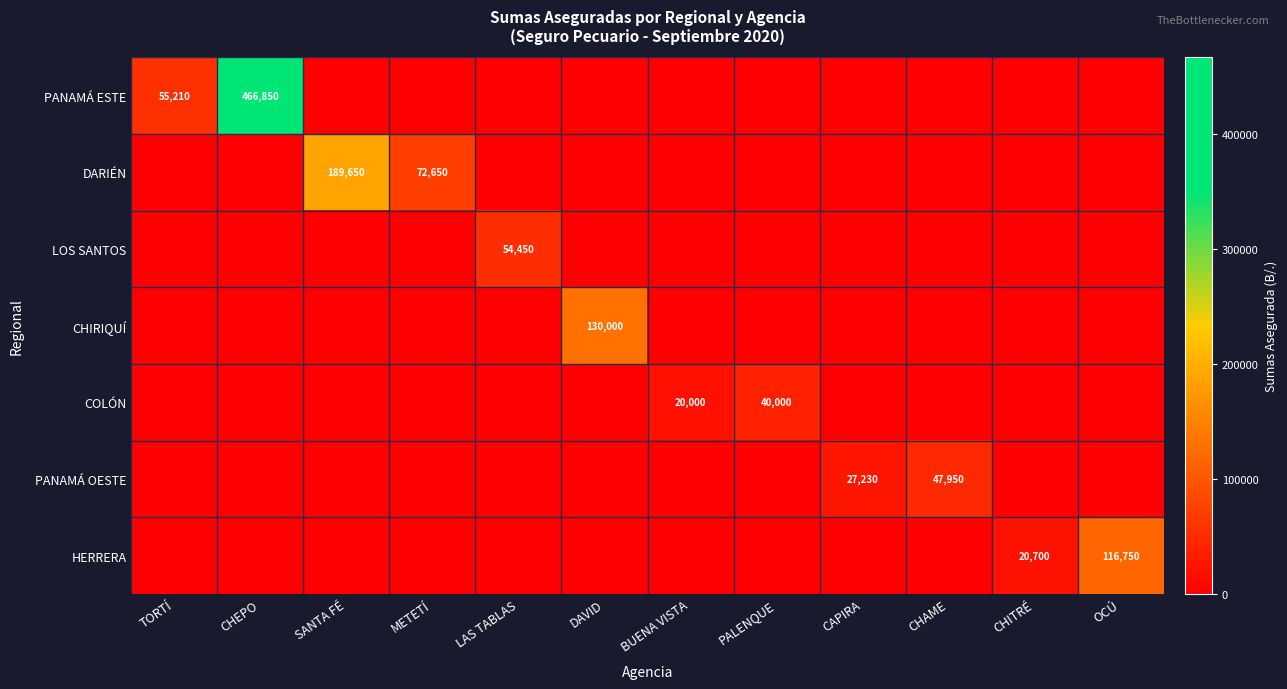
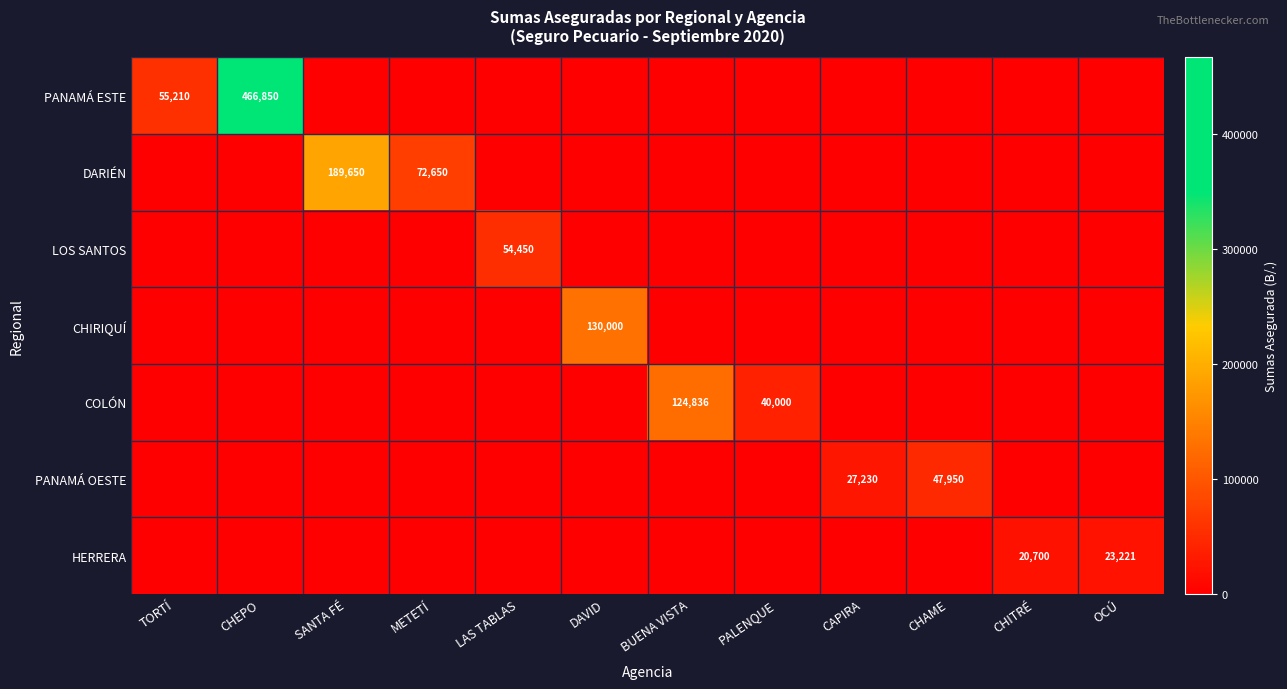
  {
    "PANAMÁ ESTE": {
      "TORTÍ": "55,210",
      "CHEPO": "466,850"
    },
    "DARIÉN": {
      "SANTA FÉ": "189,650",
      "METETÍ": "72,650"
    },
    "LOS SANTOS": {
      "LAS TABLAS": "54,450"
    },
    "CHIRIQUÍ": {
      "DAVID": "130,000"
    },
    "COLÓN": {
-     "BUENA VISTA": "20,000",
+     "BUENA VISTA": "124,836",
      "PALENQUE": "40,000"
    },
    "PANAMÁ OESTE": {
      "CAPIRA": "27,230",
      "CHAME": "47,950"
    },
    "HERRERA": {
      "CHITRÉ": "20,700",
-     "OCÚ": "116,750"
+     "OCÚ": "23,221"
    }
  }
